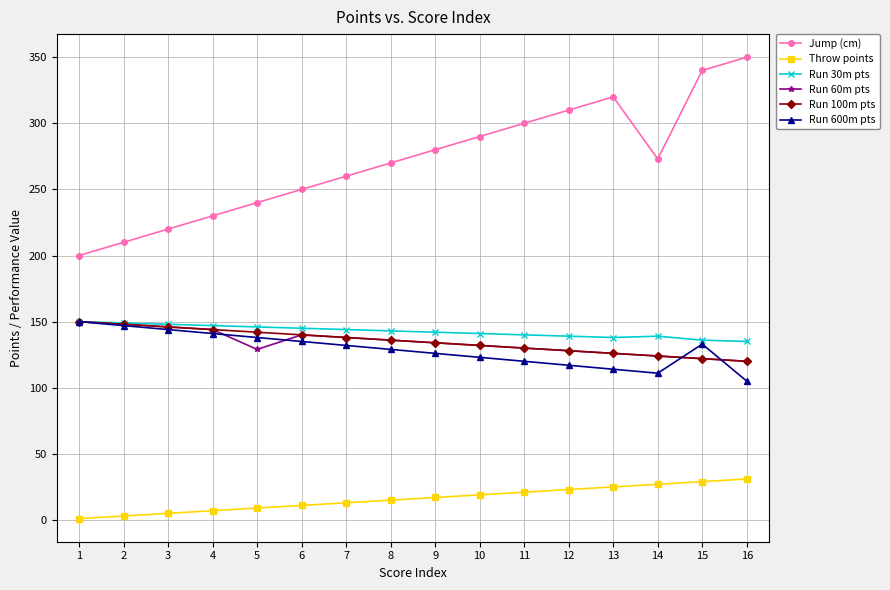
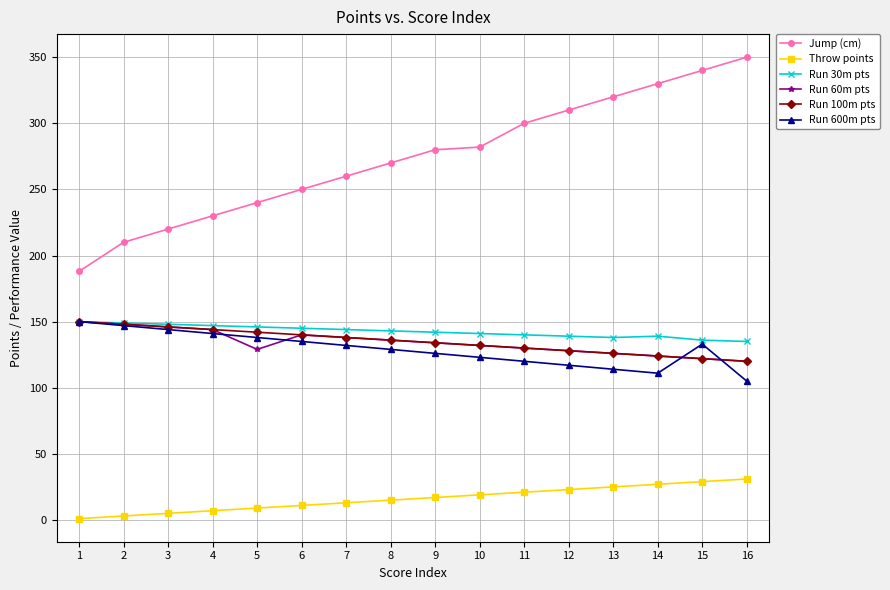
  {
    "Jump (cm)": {
-     "1": 200,
+     "1": 188,
      "2": 210,
      "3": 220,
      "4": 230,
      "5": 240,
      "6": 250,
      "7": 260,
      "8": 270,
      "9": 280,
-     "10": 290,
+     "10": 282,
      "11": 300,
      "12": 310,
      "13": 320,
-     "14": 273,
+     "14": 330,
      "15": 340,
      "16": 350
    },
    "Throw points": {
      "1": 1,
      "2": 3,
      "3": 5,
      "4": 7,
      "5": 9,
      "6": 11,
      "7": 13,
      "8": 15,
      "9": 17,
      "10": 19,
      "11": 21,
      "12": 23,
      "13": 25,
      "14": 27,
      "15": 29,
      "16": 31
    },
    "Run 30m pts": {
      "3": 148,
      "4": 147,
      "5": 146,
      "6": 145,
      "7": 144,
      "8": 143,
      "9": 142,
      "10": 141,
      "11": 140,
      "12": 139,
      "13": 138,
      "14": 139,
      "15": 136,
      "16": 135
    },
    "Run 60m pts": {
      "5": 129
    },
    "Run 100m pts": {
      "5": 142
    },
    "Run 600m pts": {
      "3": 144,
      "4": 141,
      "5": 138,
      "6": 135,
      "7": 132,
      "8": 129,
      "9": 126,
      "10": 123,
      "11": 120,
      "12": 117,
      "13": 114,
      "14": 111,
      "15": 133,
      "16": 105
    }
  }
